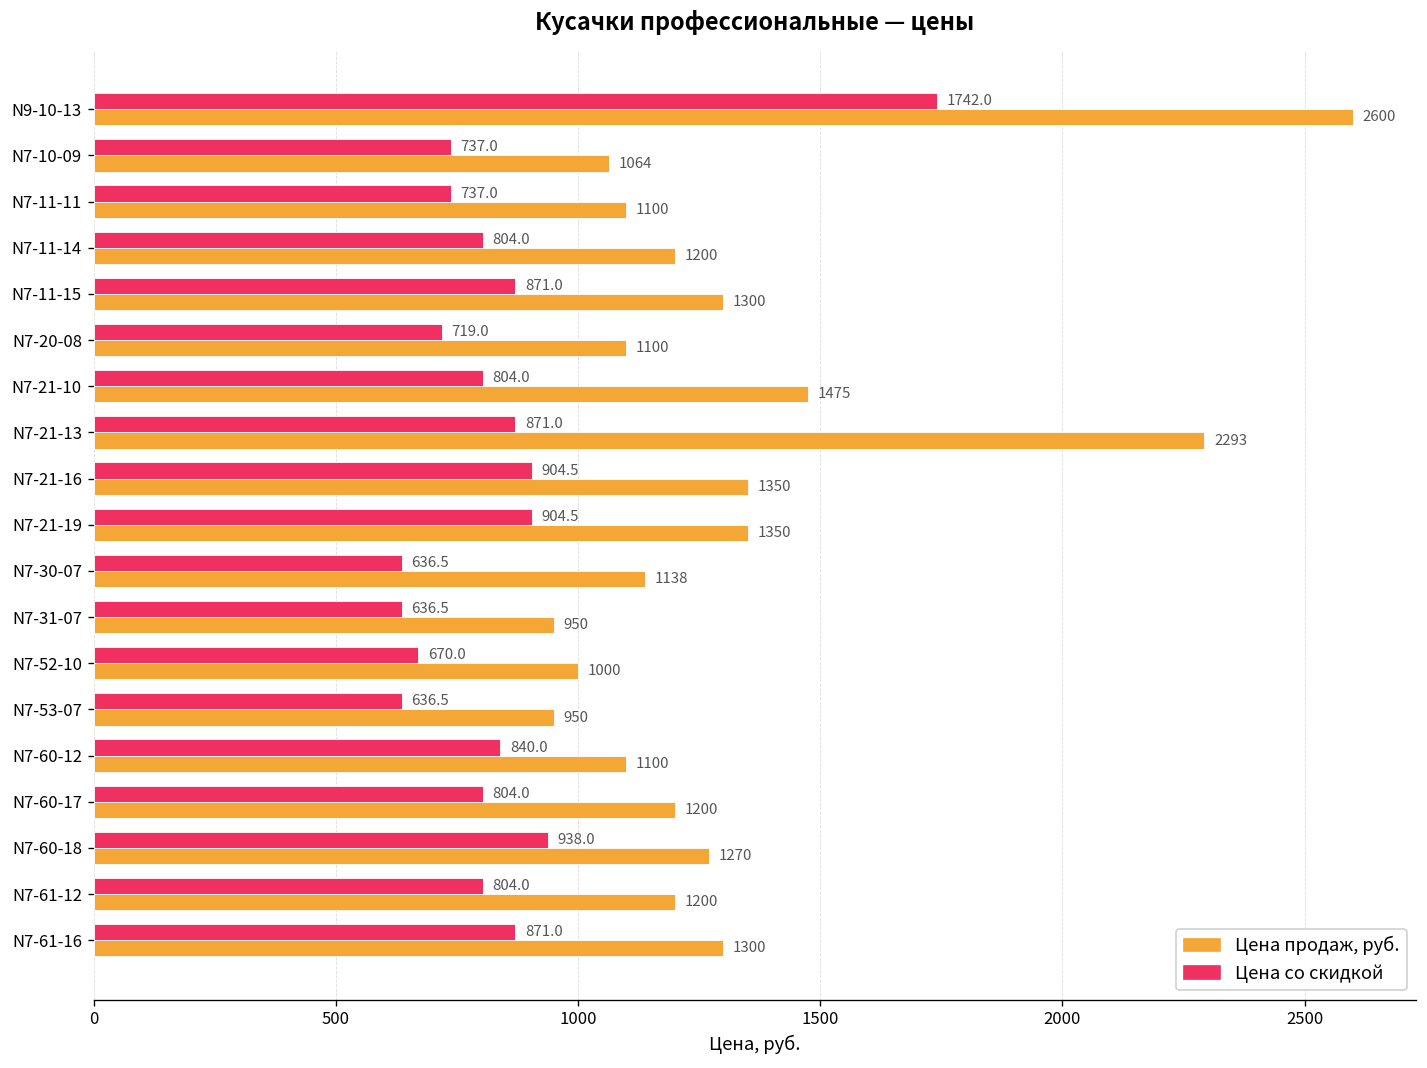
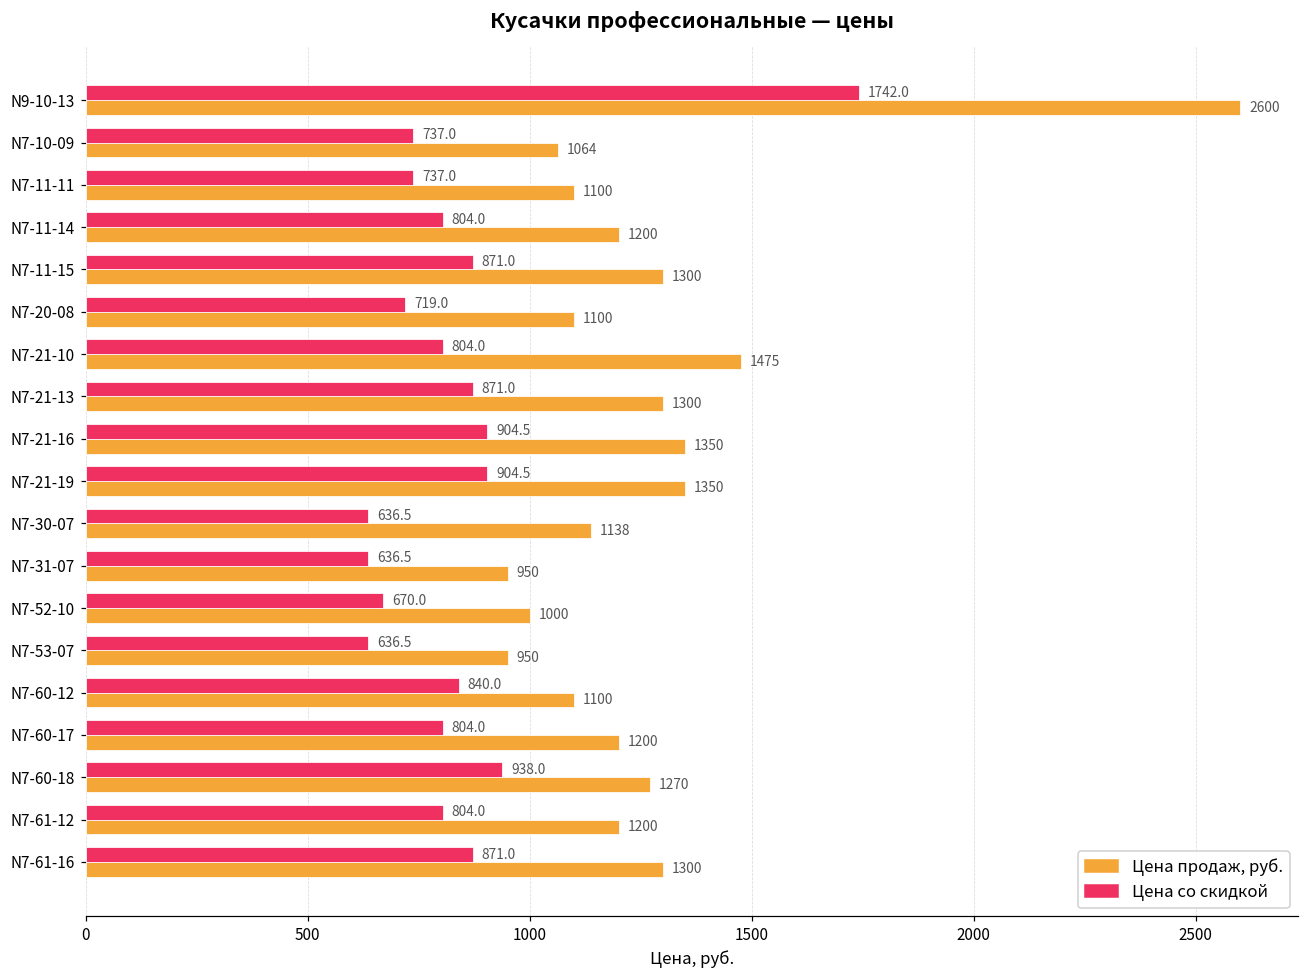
  {
    "Цена продаж, руб.": {
      "N9-10-13": 2600,
      "N7-10-09": 1064,
      "N7-11-11": 1100,
      "N7-11-14": 1200,
      "N7-11-15": 1300,
      "N7-20-08": 1100,
      "N7-21-10": 1475,
-     "N7-21-13": 2293,
+     "N7-21-13": 1300,
      "N7-21-16": 1350,
      "N7-21-19": 1350,
      "N7-30-07": 1138,
      "N7-31-07": 950,
      "N7-52-10": 1000,
      "N7-53-07": 950,
      "N7-60-12": 1100,
      "N7-60-17": 1200,
      "N7-60-18": 1270,
      "N7-61-12": 1200,
      "N7-61-16": 1300
    },
    "Цена со скидкой": {
      "N9-10-13": 1742.0,
      "N7-10-09": 737.0,
      "N7-11-11": 737.0,
      "N7-11-14": 804.0,
      "N7-11-15": 871.0,
      "N7-20-08": 719.0,
      "N7-21-10": 804.0,
      "N7-21-13": 871.0,
      "N7-21-16": 904.5,
      "N7-21-19": 904.5,
      "N7-30-07": 636.5,
      "N7-31-07": 636.5,
      "N7-52-10": 670.0,
      "N7-53-07": 636.5,
      "N7-60-12": 840.0,
      "N7-60-17": 804.0,
      "N7-60-18": 938.0,
      "N7-61-12": 804.0,
      "N7-61-16": 871.0
    }
  }
